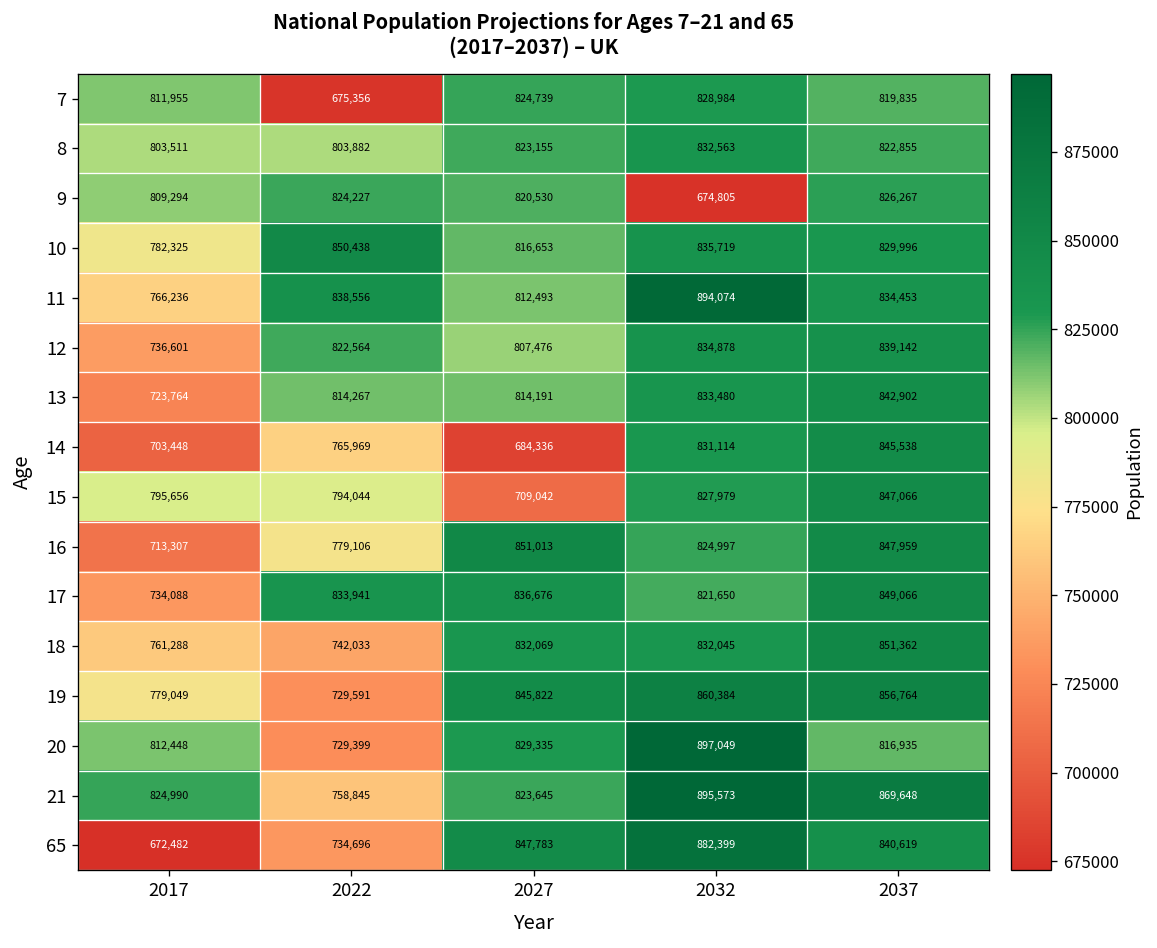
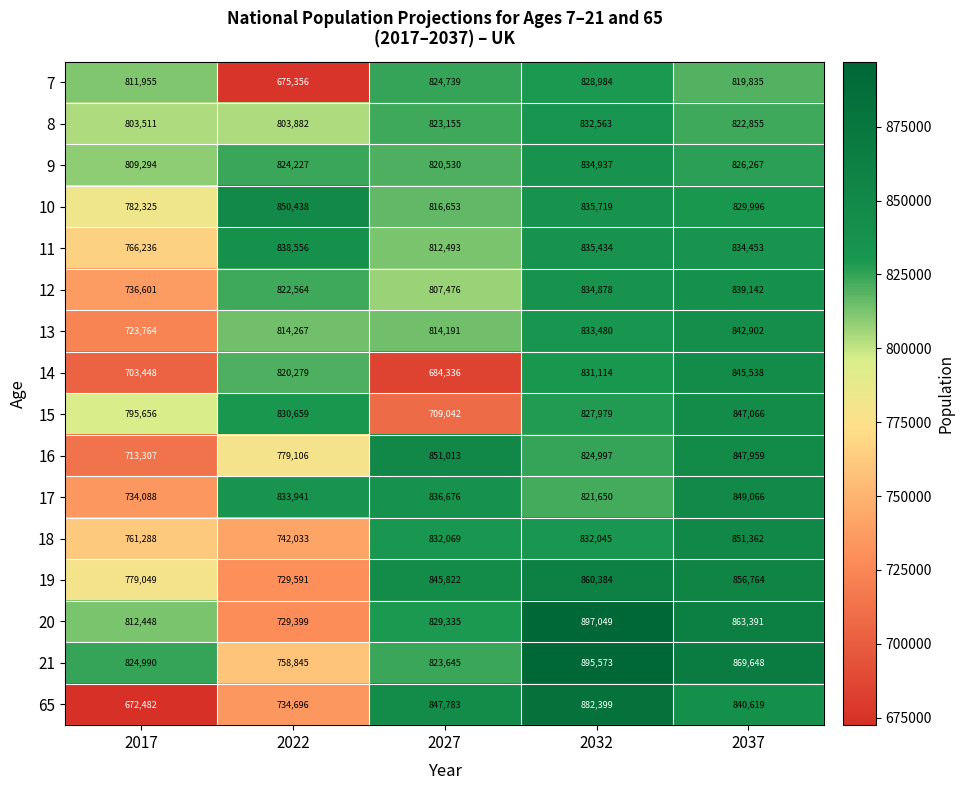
  {
    "7": {
      "2017": "811,955",
      "2022": "675,356",
      "2027": "824,739",
      "2032": "828,984",
      "2037": "819,835"
    },
    "8": {
      "2017": "803,511",
      "2022": "803,882",
      "2027": "823,155",
      "2032": "832,563",
      "2037": "822,855"
    },
    "9": {
      "2017": "809,294",
      "2022": "824,227",
      "2027": "820,530",
-     "2032": "674,805",
+     "2032": "834,937",
      "2037": "826,267"
    },
    "10": {
      "2017": "782,325",
      "2022": "850,438",
      "2027": "816,653",
      "2032": "835,719",
      "2037": "829,996"
    },
    "11": {
      "2017": "766,236",
      "2022": "838,556",
      "2027": "812,493",
-     "2032": "894,074",
+     "2032": "835,434",
      "2037": "834,453"
    },
    "12": {
      "2017": "736,601",
      "2022": "822,564",
      "2027": "807,476",
      "2032": "834,878",
      "2037": "839,142"
    },
    "13": {
      "2017": "723,764",
      "2022": "814,267",
      "2027": "814,191",
      "2032": "833,480",
      "2037": "842,902"
    },
    "14": {
      "2017": "703,448",
-     "2022": "765,969",
+     "2022": "820,279",
      "2027": "684,336",
      "2032": "831,114",
      "2037": "845,538"
    },
    "15": {
      "2017": "795,656",
-     "2022": "794,044",
+     "2022": "830,659",
      "2027": "709,042",
      "2032": "827,979",
      "2037": "847,066"
    },
    "16": {
      "2017": "713,307",
      "2022": "779,106",
      "2027": "851,013",
      "2032": "824,997",
      "2037": "847,959"
    },
    "17": {
      "2017": "734,088",
      "2022": "833,941",
      "2027": "836,676",
      "2032": "821,650",
      "2037": "849,066"
    },
    "18": {
      "2017": "761,288",
      "2022": "742,033",
      "2027": "832,069",
      "2032": "832,045",
      "2037": "851,362"
    },
    "19": {
      "2017": "779,049",
      "2022": "729,591",
      "2027": "845,822",
      "2032": "860,384",
      "2037": "856,764"
    },
    "20": {
      "2017": "812,448",
      "2022": "729,399",
      "2027": "829,335",
      "2032": "897,049",
-     "2037": "816,935"
+     "2037": "863,391"
    },
    "21": {
      "2017": "824,990",
      "2022": "758,845",
      "2027": "823,645",
      "2032": "895,573",
      "2037": "869,648"
    },
    "65": {
      "2017": "672,482",
      "2022": "734,696",
      "2027": "847,783",
      "2032": "882,399",
      "2037": "840,619"
    }
  }
